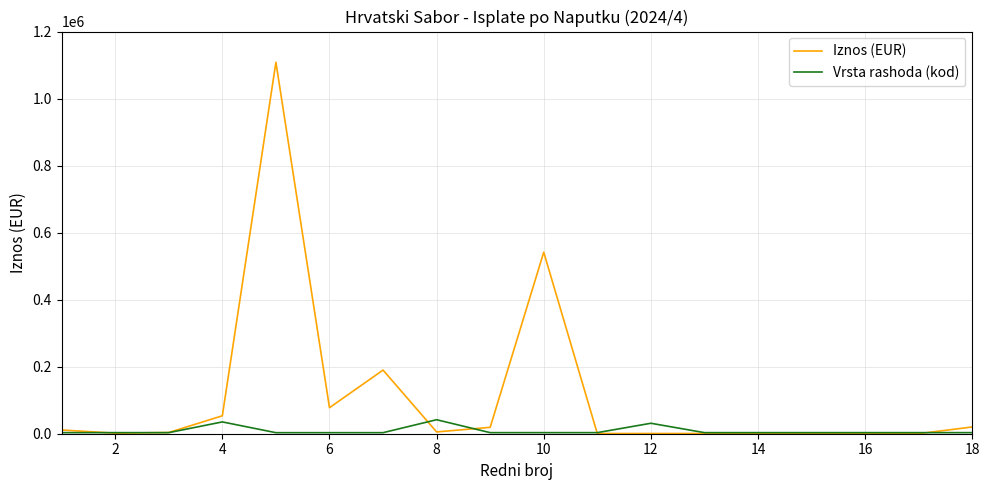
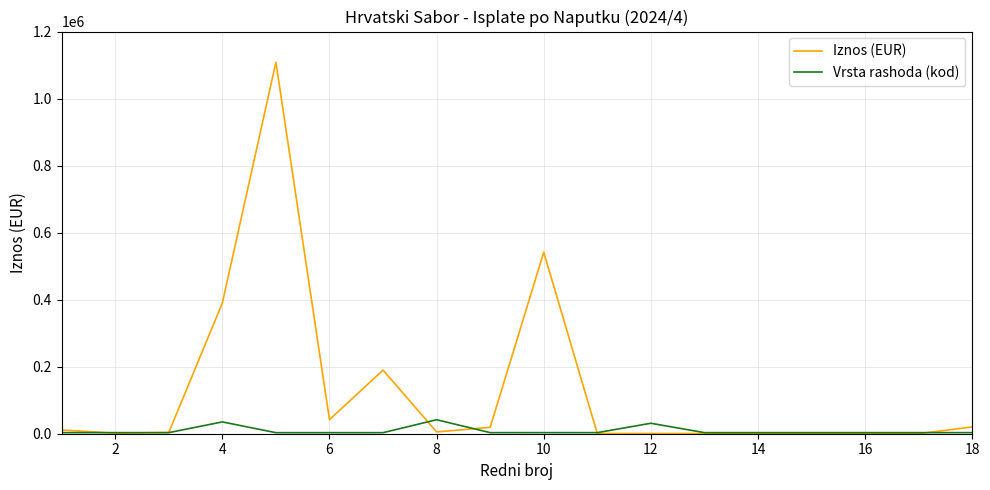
  {
    "Iznos (EUR)": {
-     "4": 50000,
-     "6": 80000,
+     "4": 390000,
+     "6": 40000,
      "8": 10000,
      "10": 540000,
      "12": 0,
      "18": 20000
    },
    "Vrsta rashoda (kod)": {
      "4": 40000,
      "6": 0,
      "8": 40000,
      "10": 0,
      "12": 30000,
      "18": 0
    }
  }
